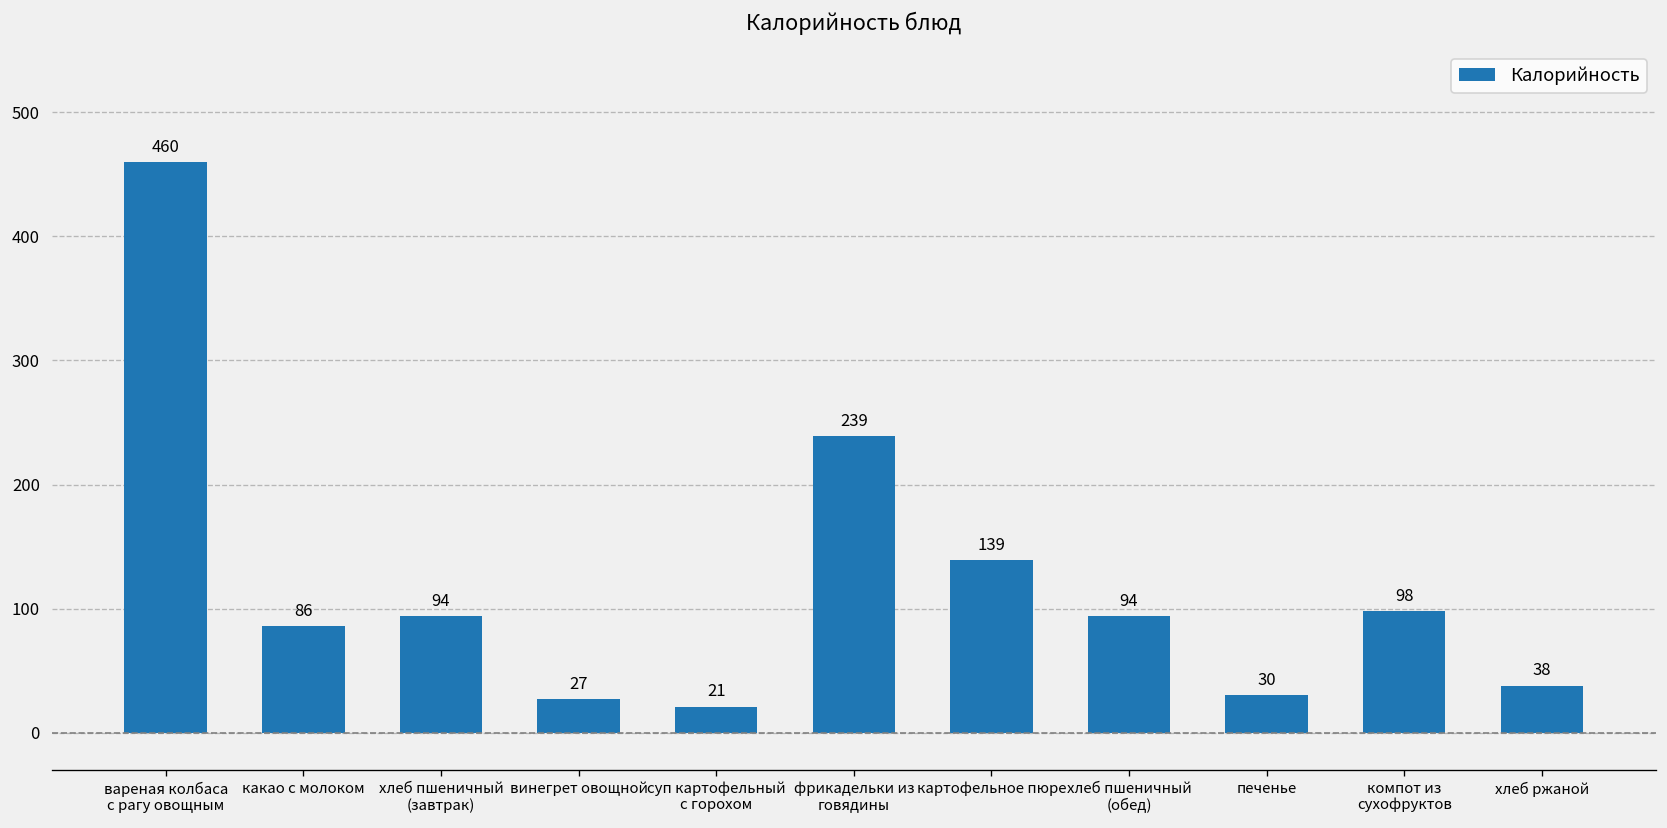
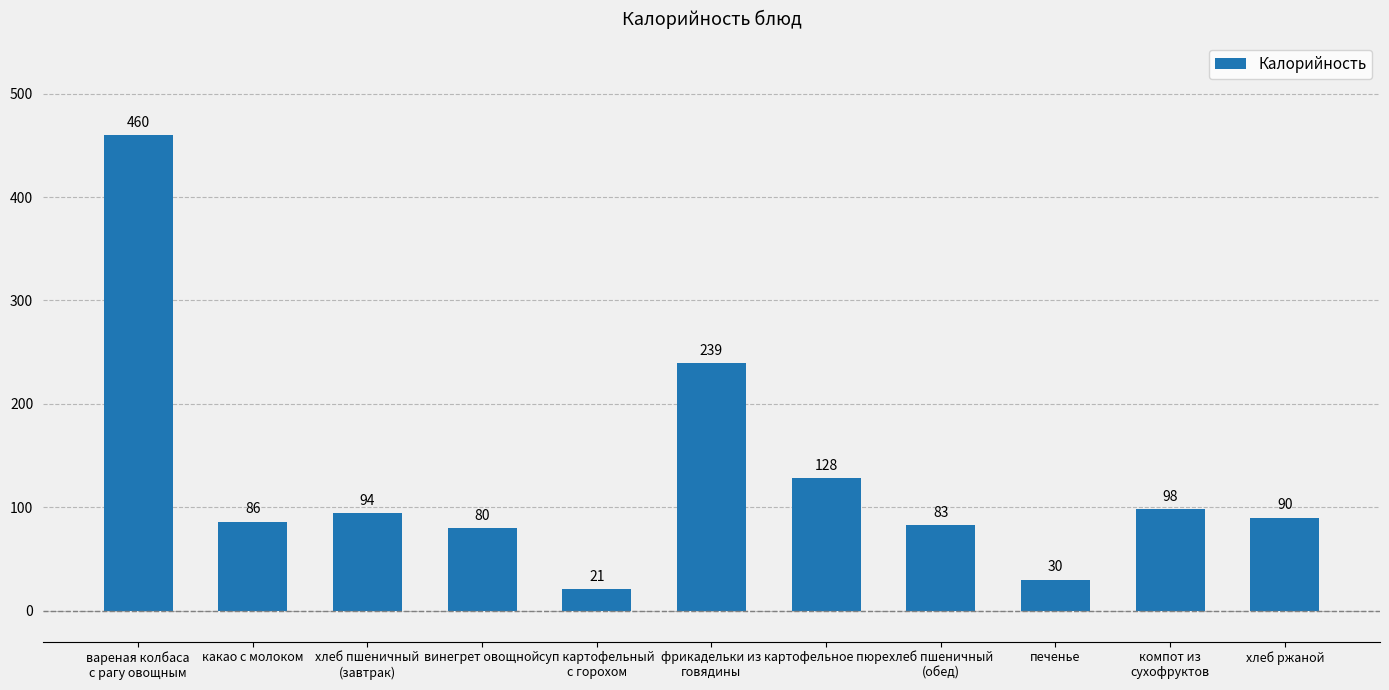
  {
    "вареная колбаса с рагу овощным": 460,
    "какао с молоком": 86,
    "хлеб пшеничный (завтрак)": 94,
-   "винегрет овощной": 27,
+   "винегрет овощной": 80,
    "суп картофельный с горохом": 21,
    "фрикадельки из говядины": 239,
-   "картофельное пюре": 139,
-   "хлеб пшеничный (обед)": 94,
+   "картофельное пюре": 128,
+   "хлеб пшеничный (обед)": 83,
    "печенье": 30,
    "компот из сухофруктов": 98,
-   "хлеб ржаной": 38
+   "хлеб ржаной": 90
  }
